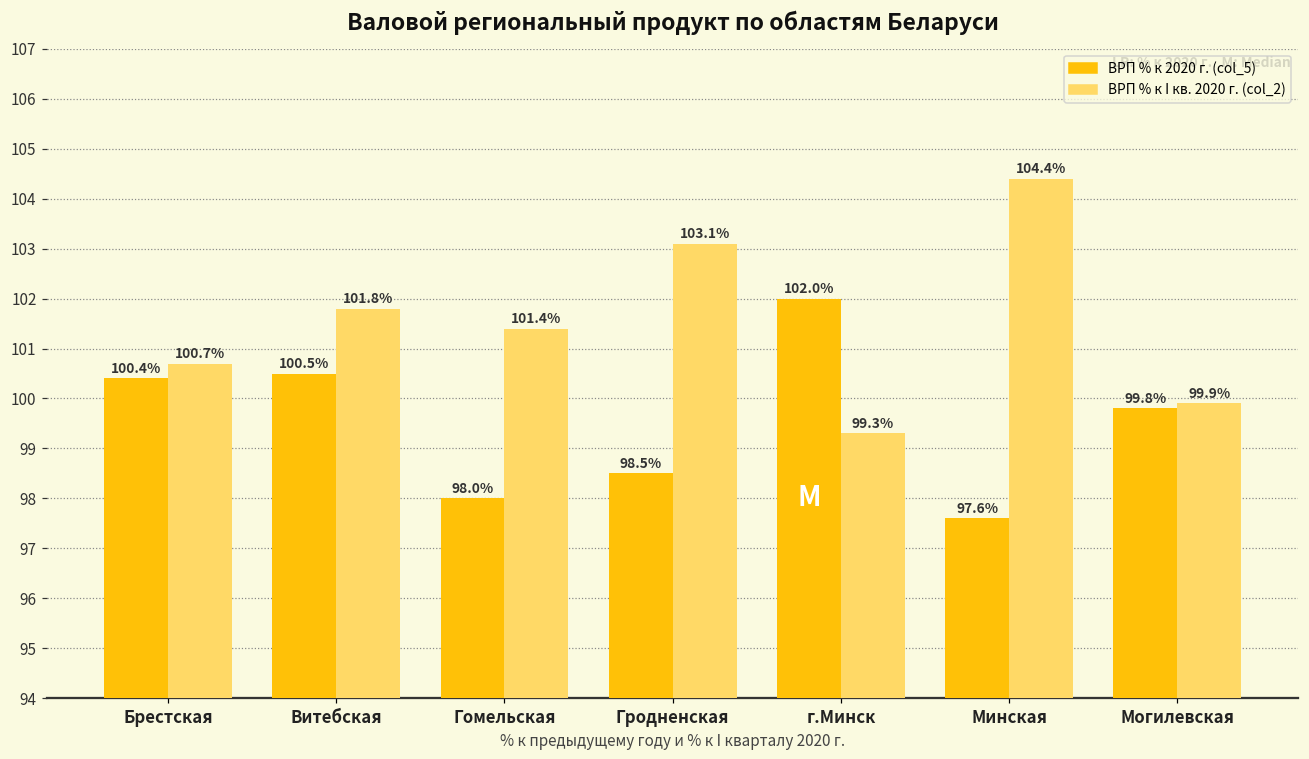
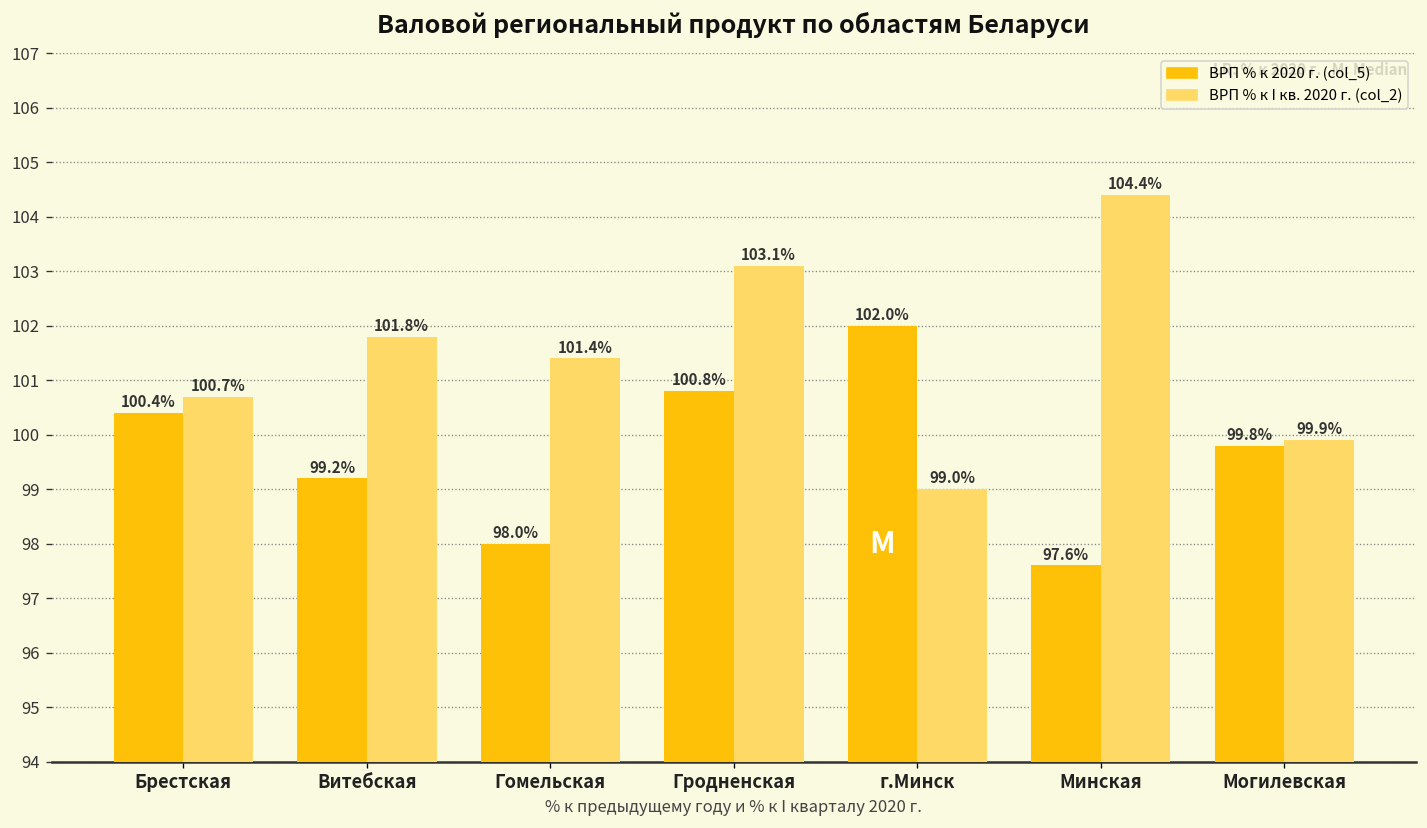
  {
    "ВРП % к 2020 г. (col_5)": {
      "Брестская": "100.4%",
-     "Витебская": "100.5%",
+     "Витебская": "99.2%",
      "Гомельская": "98.0%",
-     "Гродненская": "98.5%",
+     "Гродненская": "100.8%",
      "г.Минск": "102.0%",
      "Минская": "97.6%",
      "Могилевская": "99.8%"
    },
    "ВРП % к I кв. 2020 г. (col_2)": {
      "Брестская": "100.7%",
      "Витебская": "101.8%",
      "Гомельская": "101.4%",
      "Гродненская": "103.1%",
-     "г.Минск": "99.3%",
+     "г.Минск": "99.0%",
      "Минская": "104.4%",
      "Могилевская": "99.9%"
    }
  }
